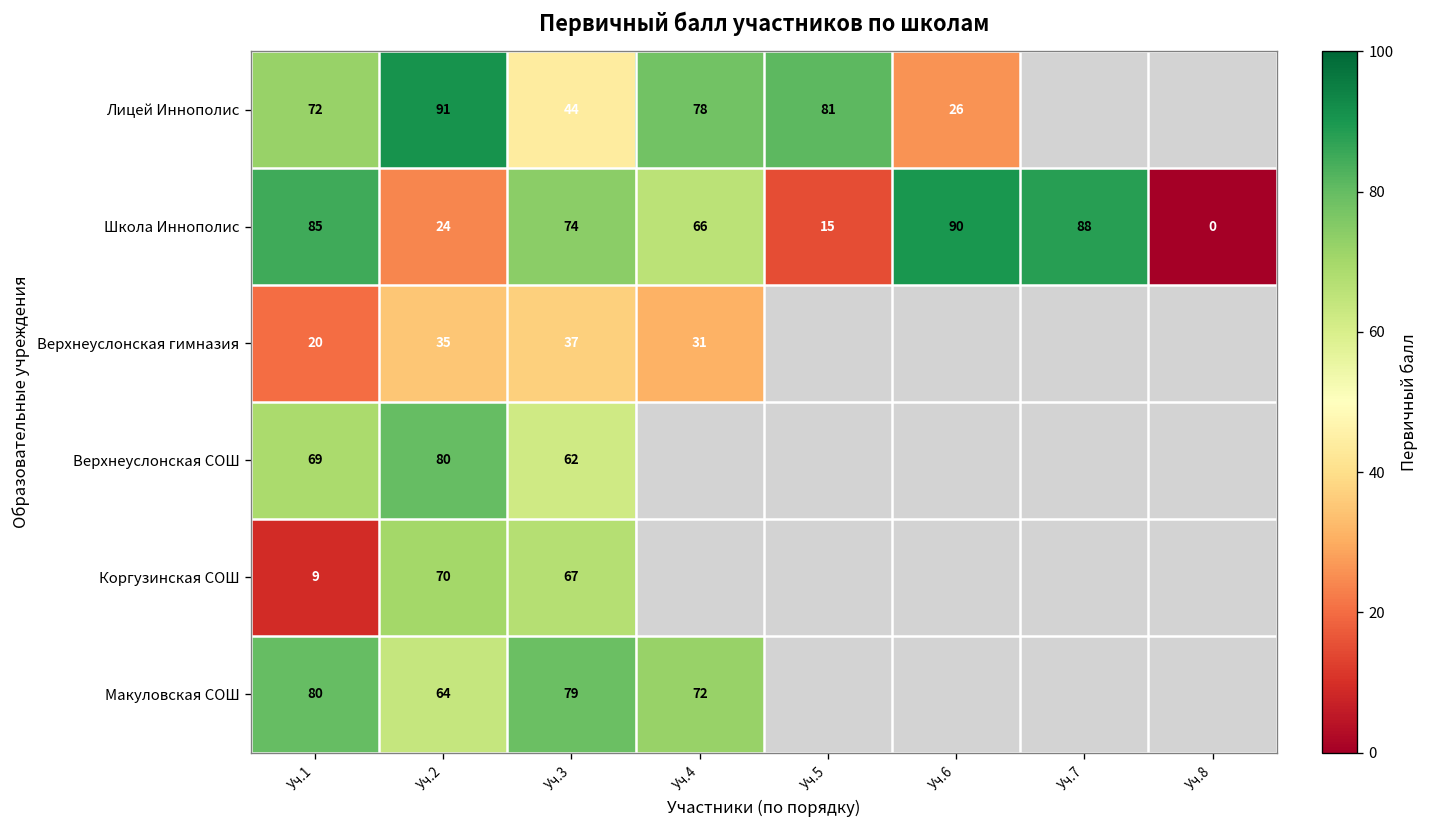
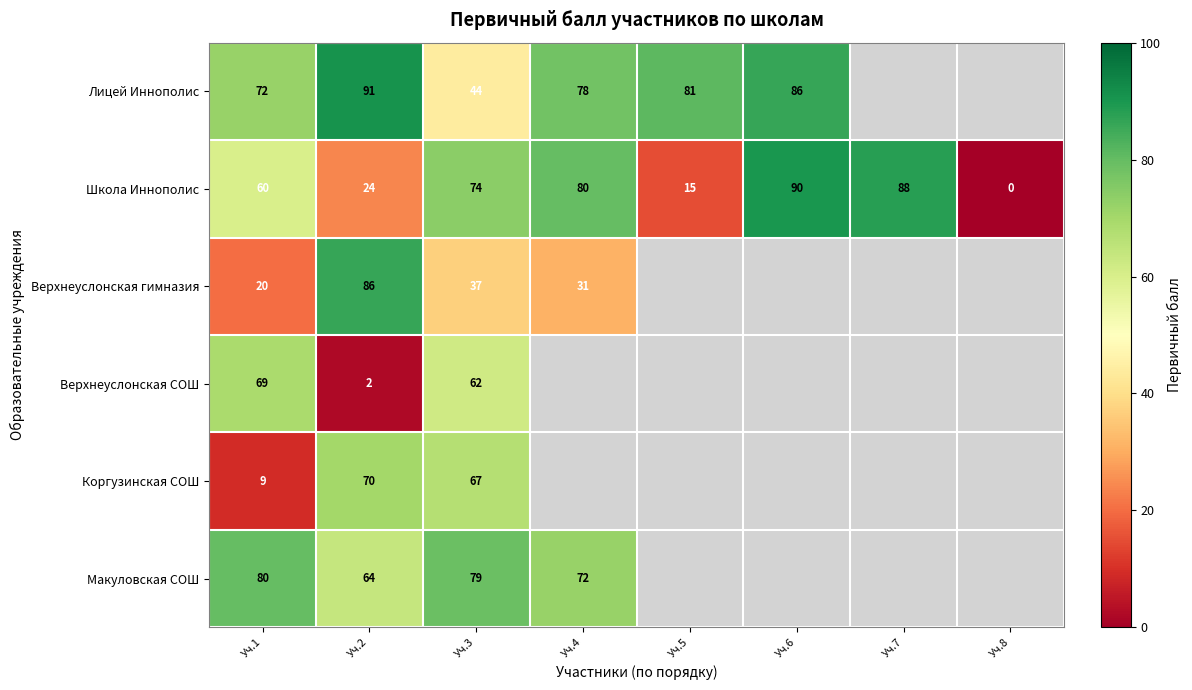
  {
    "Лицей Иннополис": {
      "Уч.1": 72,
      "Уч.2": 91,
      "Уч.3": 44,
      "Уч.4": 78,
      "Уч.5": 81,
-     "Уч.6": 26
+     "Уч.6": 86
    },
    "Школа Иннополис": {
-     "Уч.1": 85,
+     "Уч.1": 60,
      "Уч.2": 24,
      "Уч.3": 74,
-     "Уч.4": 66,
+     "Уч.4": 80,
      "Уч.5": 15,
      "Уч.6": 90,
      "Уч.7": 88,
      "Уч.8": 0
    },
    "Верхнеуслонская гимназия": {
      "Уч.1": 20,
-     "Уч.2": 35,
+     "Уч.2": 86,
      "Уч.3": 37,
      "Уч.4": 31
    },
    "Верхнеуслонская СОШ": {
      "Уч.1": 69,
-     "Уч.2": 80,
+     "Уч.2": 2,
      "Уч.3": 62
    },
    "Коргузинская СОШ": {
      "Уч.1": 9,
      "Уч.2": 70,
      "Уч.3": 67
    },
    "Макуловская СОШ": {
      "Уч.1": 80,
      "Уч.2": 64,
      "Уч.3": 79,
      "Уч.4": 72
    }
  }
